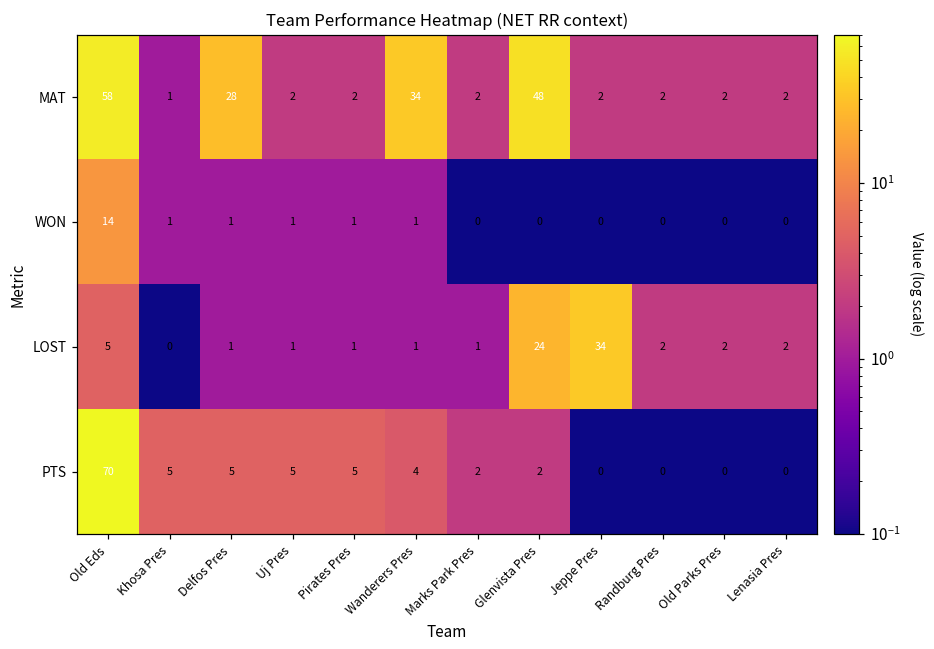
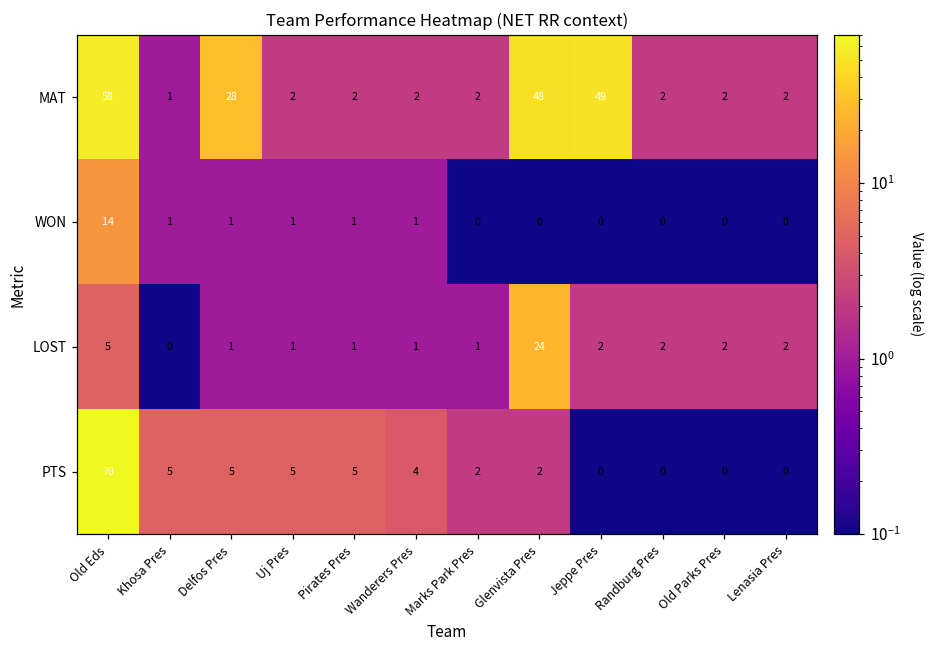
  {
    "MAT": {
      "Old Eds": 58,
      "Khosa Pres": 1,
      "Delfos Pres": 28,
      "Uj Pres": 2,
      "Pirates Pres": 2,
-     "Wanderers Pres": 34,
+     "Wanderers Pres": 2,
      "Marks Park Pres": 2,
      "Glenvista Pres": 48,
-     "Jeppe Pres": 2,
+     "Jeppe Pres": 49,
      "Randburg Pres": 2,
      "Old Parks Pres": 2,
      "Lenasia Pres": 2
    },
    "WON": {
      "Old Eds": 14,
      "Khosa Pres": 1,
      "Delfos Pres": 1,
      "Uj Pres": 1,
      "Pirates Pres": 1,
      "Wanderers Pres": 1,
      "Marks Park Pres": 0,
      "Glenvista Pres": 0,
      "Jeppe Pres": 0,
      "Randburg Pres": 0,
      "Old Parks Pres": 0,
      "Lenasia Pres": 0
    },
    "LOST": {
      "Old Eds": 5,
      "Khosa Pres": 0,
      "Delfos Pres": 1,
      "Uj Pres": 1,
      "Pirates Pres": 1,
      "Wanderers Pres": 1,
      "Marks Park Pres": 1,
      "Glenvista Pres": 24,
-     "Jeppe Pres": 34,
+     "Jeppe Pres": 2,
      "Randburg Pres": 2,
      "Old Parks Pres": 2,
      "Lenasia Pres": 2
    },
    "PTS": {
      "Old Eds": 70,
      "Khosa Pres": 5,
      "Delfos Pres": 5,
      "Uj Pres": 5,
      "Pirates Pres": 5,
      "Wanderers Pres": 4,
      "Marks Park Pres": 2,
      "Glenvista Pres": 2,
      "Jeppe Pres": 0,
      "Randburg Pres": 0,
      "Old Parks Pres": 0,
      "Lenasia Pres": 0
    }
  }
